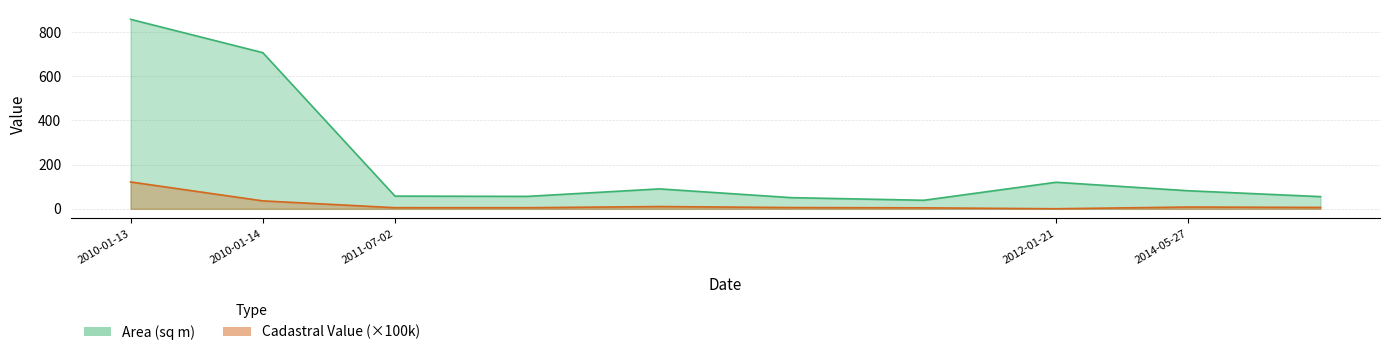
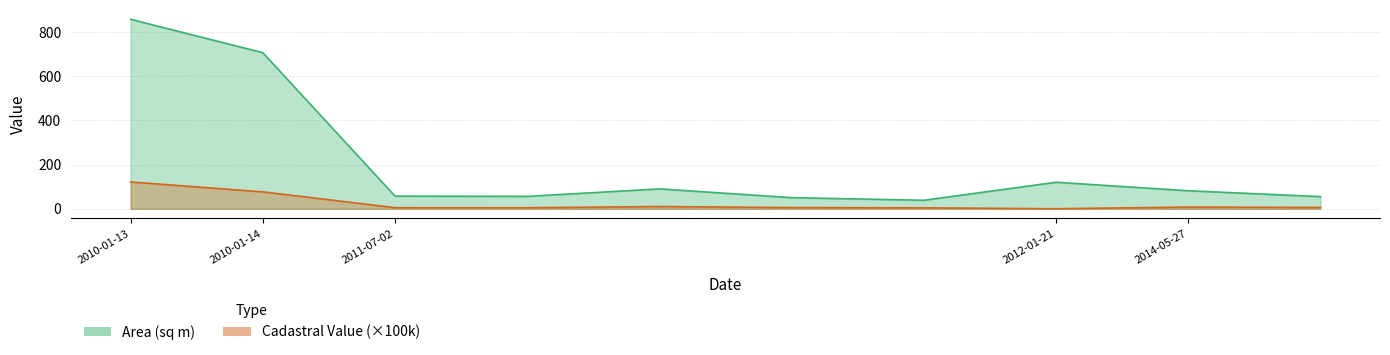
  {
    "Area (sq m)": {
      "2010-01-13": 860,
      "2010-01-14": 710,
      "2012-01-21": 120
    },
    "Cadastral Value (×100k)": {
      "2010-01-13": 120,
-     "2010-01-14": 40,
+     "2010-01-14": 80,
      "2012-01-21": 0
    }
  }
